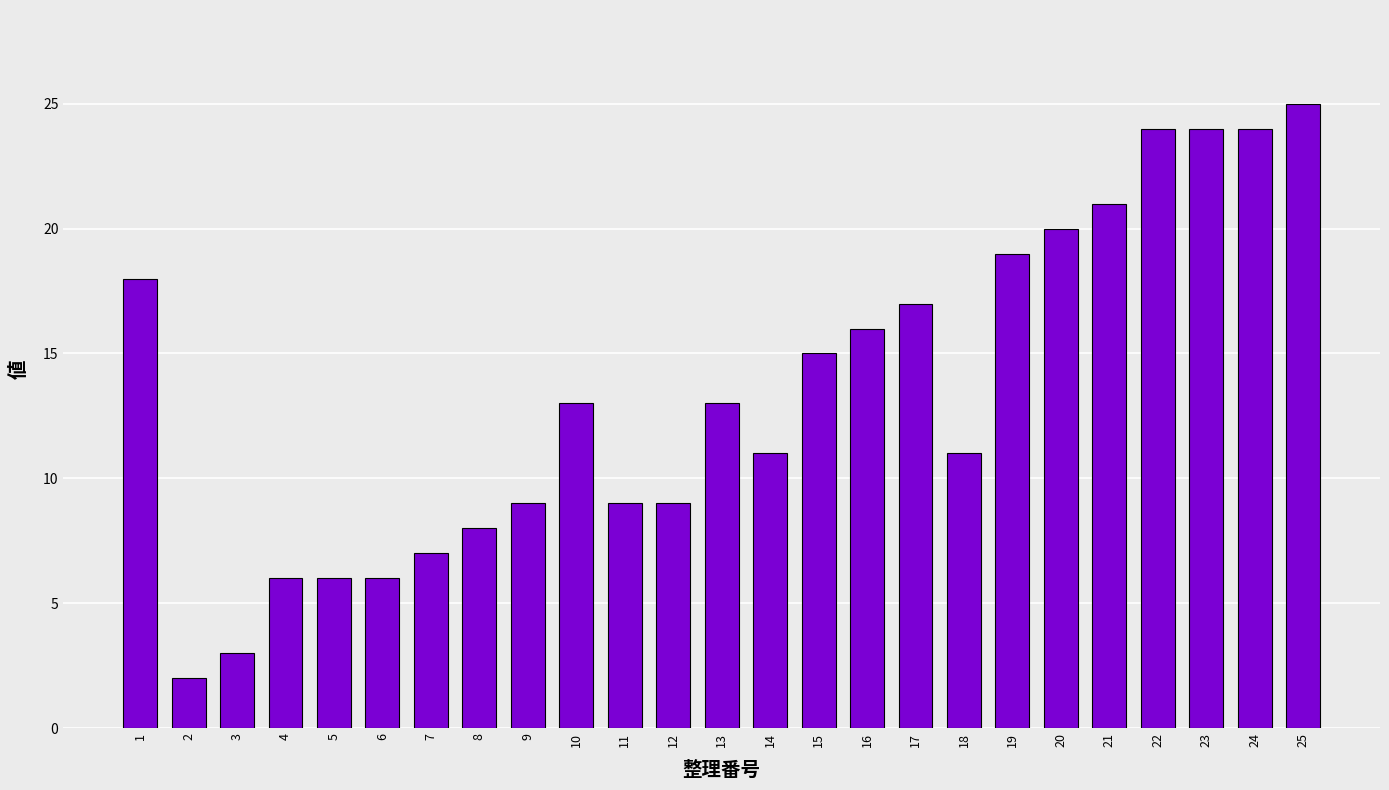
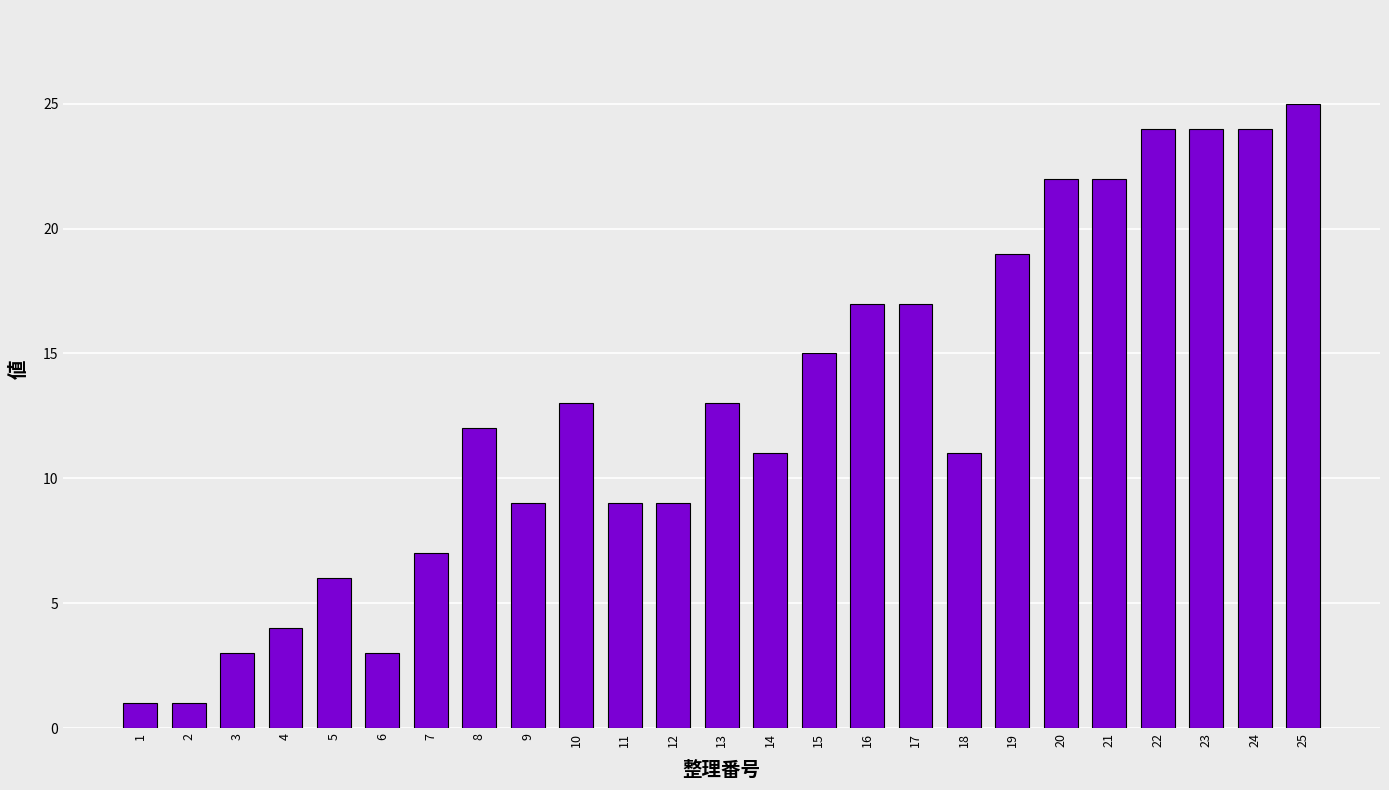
  {
-   "1": 18,
-   "2": 2,
+   "1": 1,
+   "2": 1,
    "3": 3,
-   "4": 6,
+   "4": 4,
    "5": 6,
-   "6": 6,
+   "6": 3,
    "7": 7,
-   "8": 8,
+   "8": 12,
    "9": 9,
    "10": 13,
    "11": 9,
    "12": 9,
    "13": 13,
    "14": 11,
    "15": 15,
-   "16": 16,
+   "16": 17,
    "17": 17,
    "18": 11,
    "19": 19,
-   "20": 20,
-   "21": 21,
+   "20": 22,
+   "21": 22,
    "22": 24,
    "23": 24,
    "24": 24,
    "25": 25
  }
